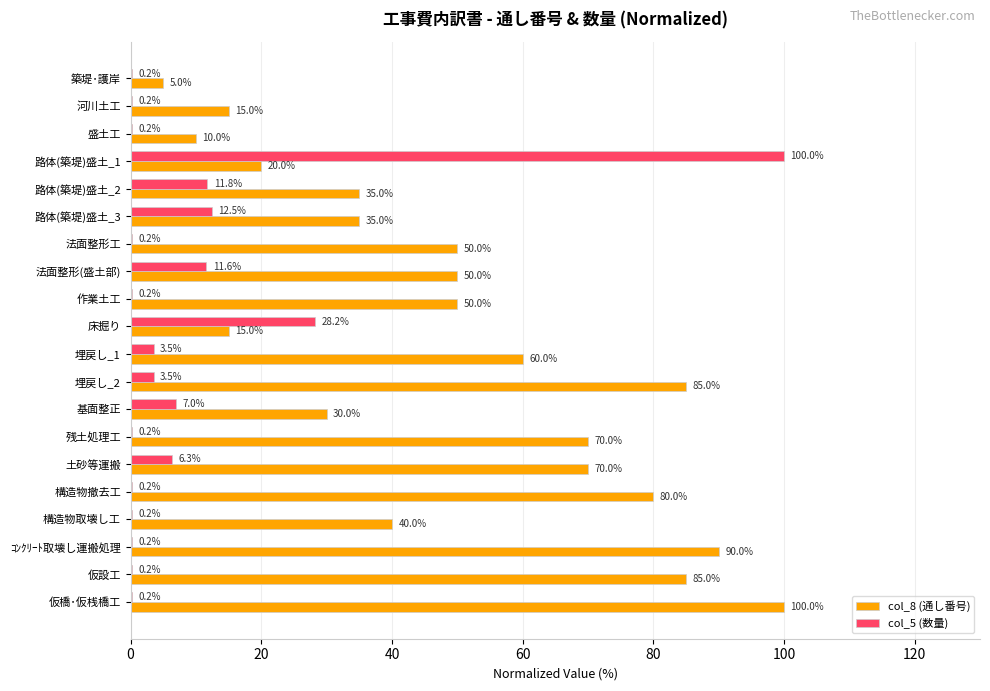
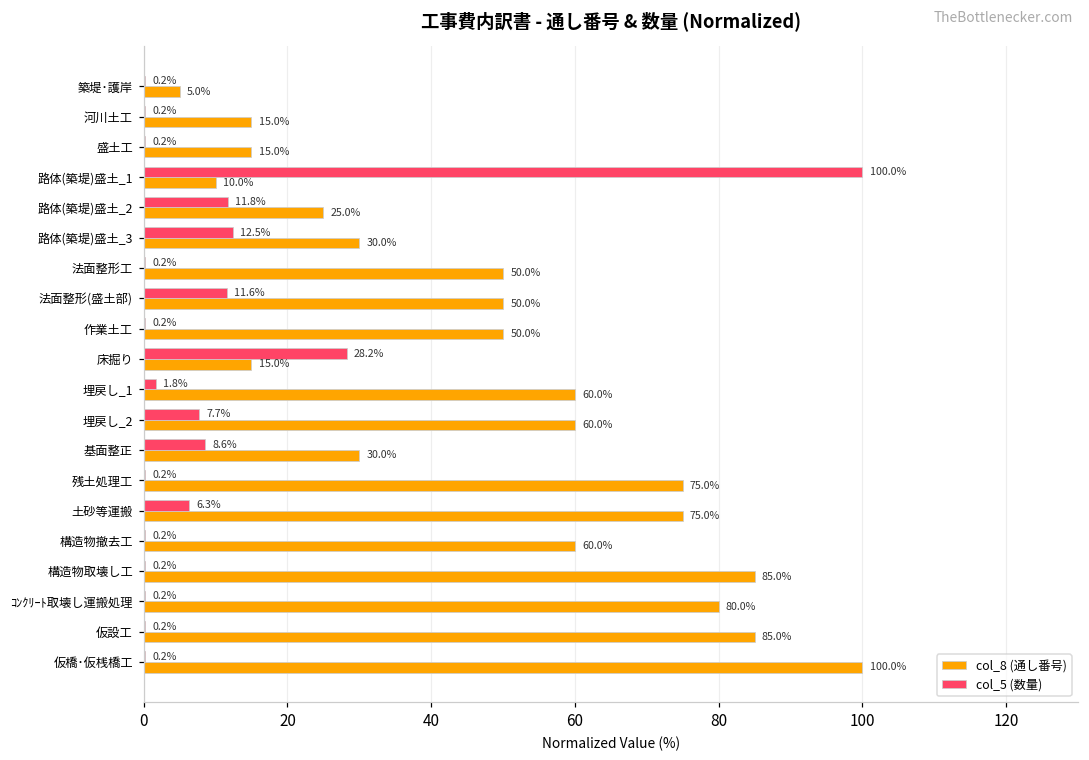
  {
    "col_8 (通し番号)": {
      "築堤･護岸": "5.0%",
      "河川土工": "15.0%",
-     "盛土工": "10.0%",
-     "路体(築堤)盛土_1": "20.0%",
-     "路体(築堤)盛土_2": "35.0%",
-     "路体(築堤)盛土_3": "35.0%",
+     "盛土工": "15.0%",
+     "路体(築堤)盛土_1": "10.0%",
+     "路体(築堤)盛土_2": "25.0%",
+     "路体(築堤)盛土_3": "30.0%",
      "法面整形工": "50.0%",
      "法面整形(盛土部)": "50.0%",
      "作業土工": "50.0%",
      "床掘り": "15.0%",
      "埋戻し_1": "60.0%",
-     "埋戻し_2": "85.0%",
+     "埋戻し_2": "60.0%",
      "基面整正": "30.0%",
-     "残土処理工": "70.0%",
-     "土砂等運搬": "70.0%",
-     "構造物撤去工": "80.0%",
-     "構造物取壊し工": "40.0%",
-     "ｺﾝｸﾘｰﾄ取壊し運搬処理": "90.0%",
+     "残土処理工": "75.0%",
+     "土砂等運搬": "75.0%",
+     "構造物撤去工": "60.0%",
+     "構造物取壊し工": "85.0%",
+     "ｺﾝｸﾘｰﾄ取壊し運搬処理": "80.0%",
      "仮設工": "85.0%",
      "仮橋･仮桟橋工": "100.0%"
    },
    "col_5 (数量)": {
      "築堤･護岸": "0.2%",
      "河川土工": "0.2%",
      "盛土工": "0.2%",
      "路体(築堤)盛土_1": "100.0%",
      "路体(築堤)盛土_2": "11.8%",
      "路体(築堤)盛土_3": "12.5%",
      "法面整形工": "0.2%",
      "法面整形(盛土部)": "11.6%",
      "作業土工": "0.2%",
      "床掘り": "28.2%",
-     "埋戻し_1": "3.5%",
-     "埋戻し_2": "3.5%",
-     "基面整正": "7.0%",
+     "埋戻し_1": "1.8%",
+     "埋戻し_2": "7.7%",
+     "基面整正": "8.6%",
      "残土処理工": "0.2%",
      "土砂等運搬": "6.3%",
      "構造物撤去工": "0.2%",
      "構造物取壊し工": "0.2%",
      "ｺﾝｸﾘｰﾄ取壊し運搬処理": "0.2%",
      "仮設工": "0.2%",
      "仮橋･仮桟橋工": "0.2%"
    }
  }
